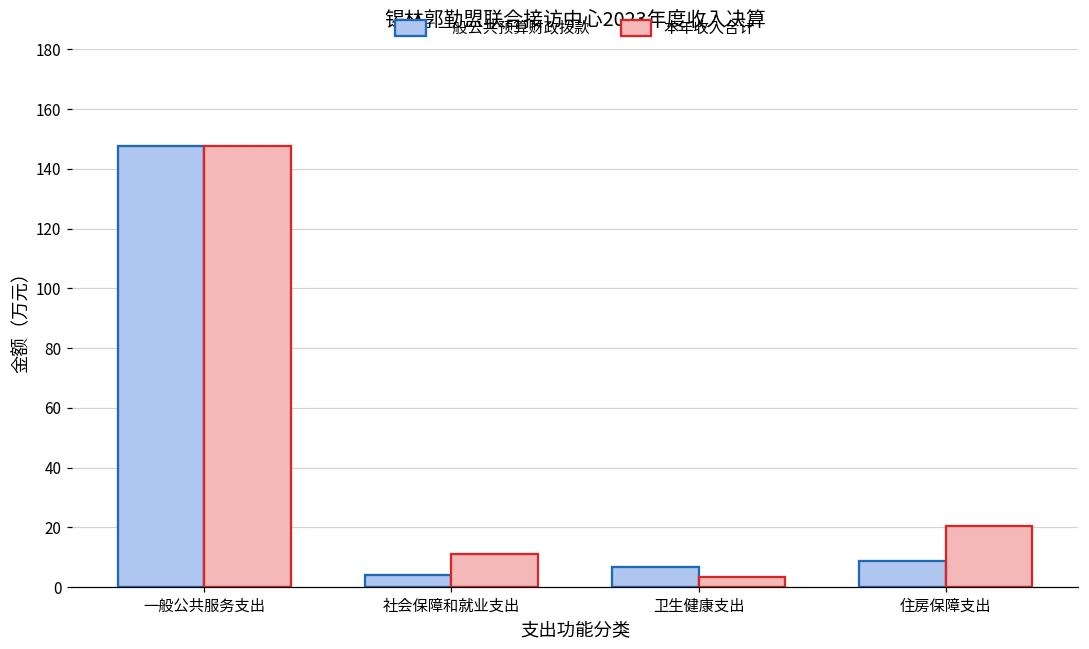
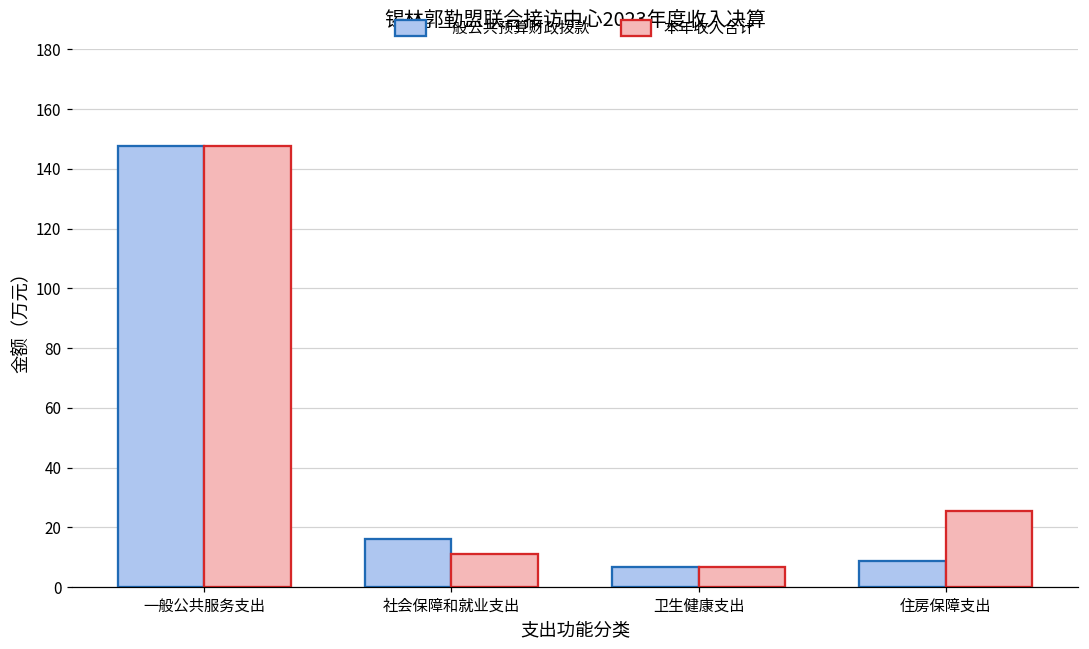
  {
    "一般公共预算财政拨款": {
      "一般公共服务支出": 147,
-     "社会保障和就业支出": 4,
+     "社会保障和就业支出": 16,
      "卫生健康支出": 7,
      "住房保障支出": 9
    },
    "本年收入合计": {
      "一般公共服务支出": 147,
      "社会保障和就业支出": 11,
-     "卫生健康支出": 4,
-     "住房保障支出": 20
+     "卫生健康支出": 7,
+     "住房保障支出": 26
    }
  }
